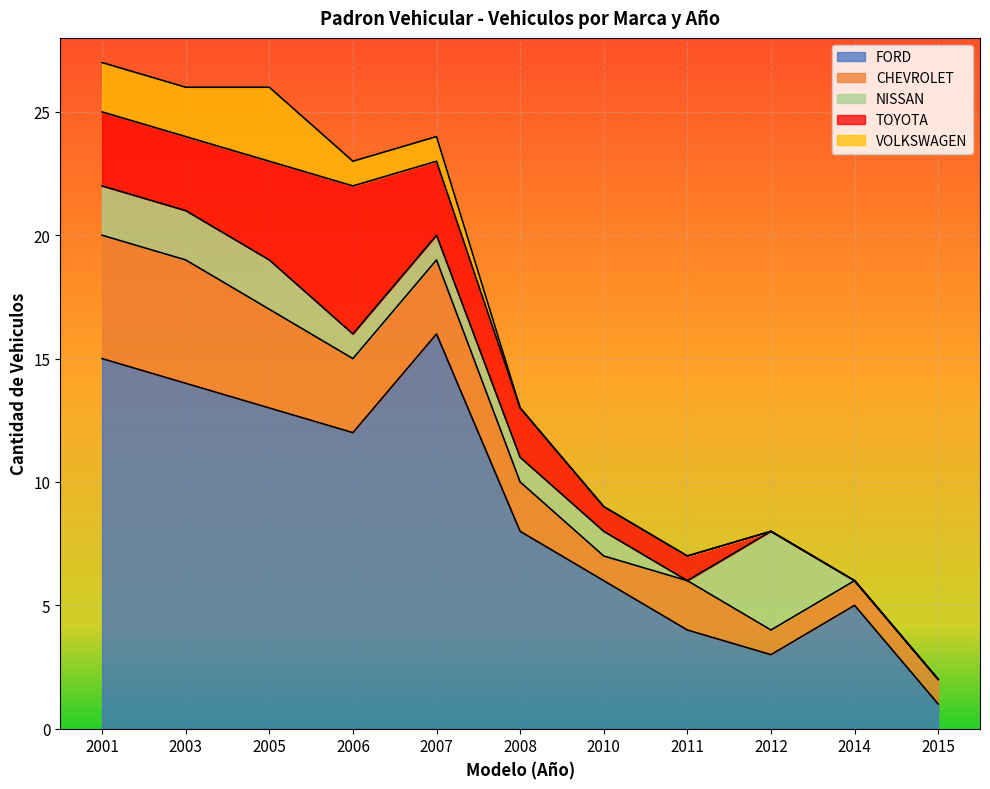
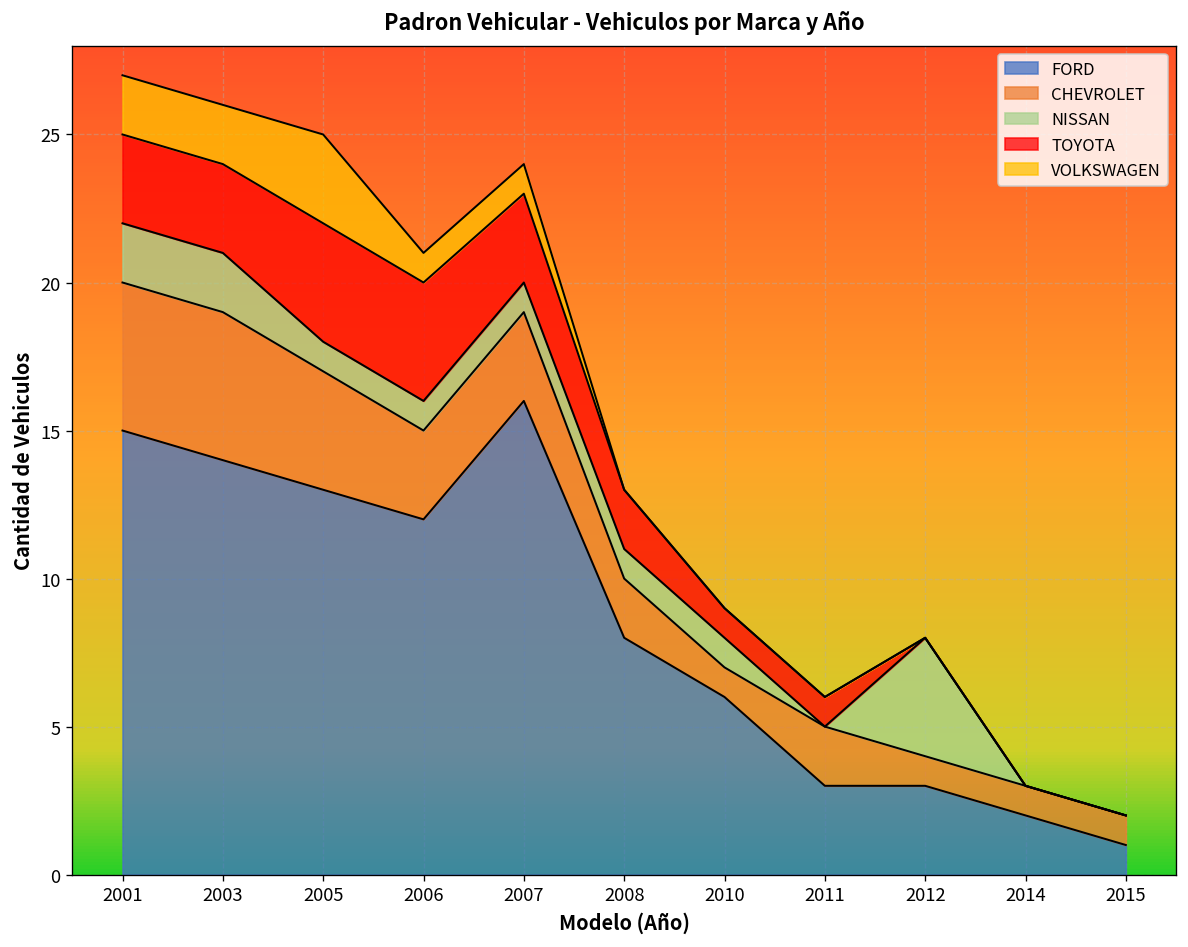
  {
    "FORD": {
      "2001": 15,
      "2003": 14,
      "2005": 13,
      "2006": 12,
      "2007": 16,
      "2008": 8,
      "2010": 6,
-     "2011": 4,
+     "2011": 3,
      "2012": 3,
-     "2014": 5,
+     "2014": 2,
      "2015": 1
    },
    "CHEVROLET": {
      "2001": 5,
      "2003": 5,
      "2005": 4,
      "2006": 3,
      "2007": 3,
      "2008": 2,
      "2010": 1,
      "2012": 1
    },
    "NISSAN": {
      "2001": 2,
      "2003": 2,
-     "2005": 2,
+     "2005": 1,
      "2006": 1,
      "2007": 1,
      "2008": 1,
      "2010": 1
    },
    "TOYOTA": {
      "2001": 3,
      "2003": 3,
      "2005": 4,
-     "2006": 6,
+     "2006": 4,
      "2007": 3
    },
    "VOLKSWAGEN": {
      "2001": 2,
      "2003": 2,
      "2005": 3,
      "2006": 1,
      "2007": 1
    }
  }
